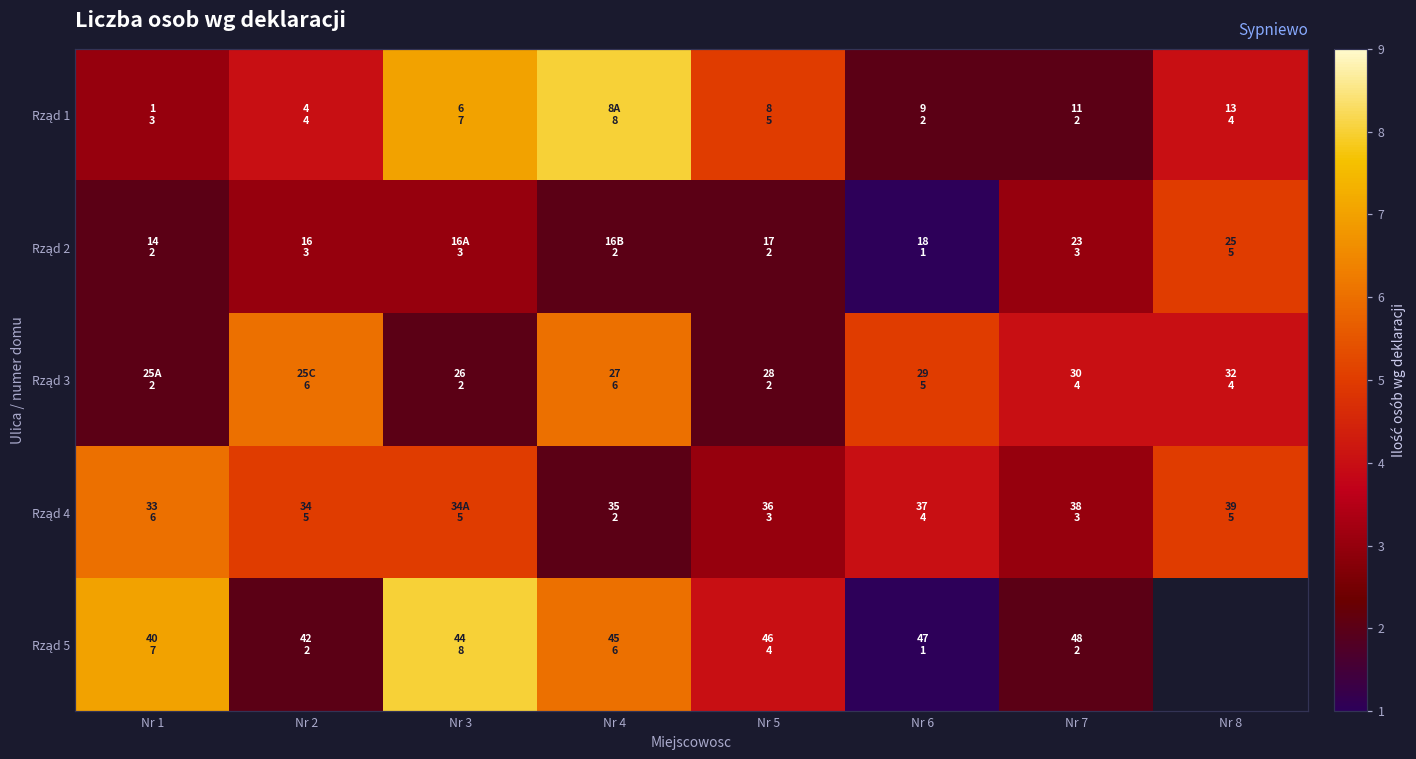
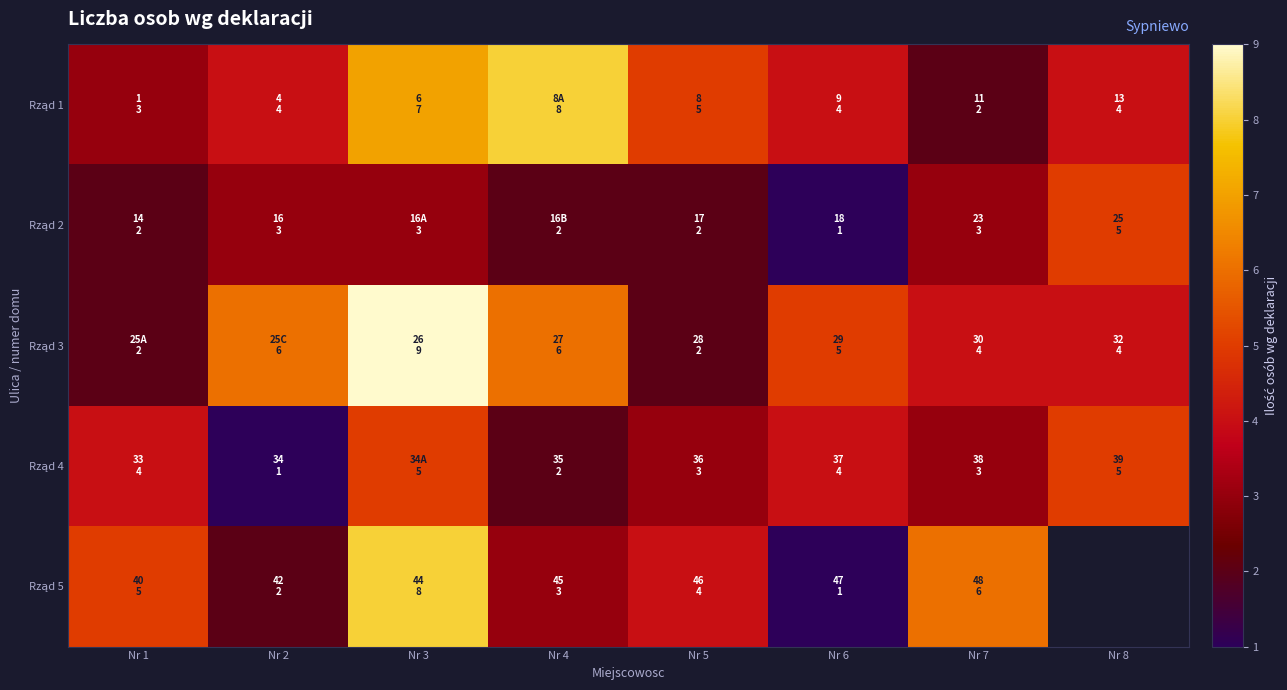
  {
    "Rząd 1": {
-     "Nr 6": 2
+     "Nr 6": 4
    },
    "Rząd 3": {
-     "Nr 3": 2
+     "Nr 3": 9
    },
    "Rząd 4": {
-     "Nr 1": 6,
-     "Nr 2": 5
+     "Nr 1": 4,
+     "Nr 2": 1
    },
    "Rząd 5": {
-     "Nr 1": 7,
-     "Nr 4": 6,
-     "Nr 7": 2
+     "Nr 1": 5,
+     "Nr 4": 3,
+     "Nr 7": 6
    }
  }
